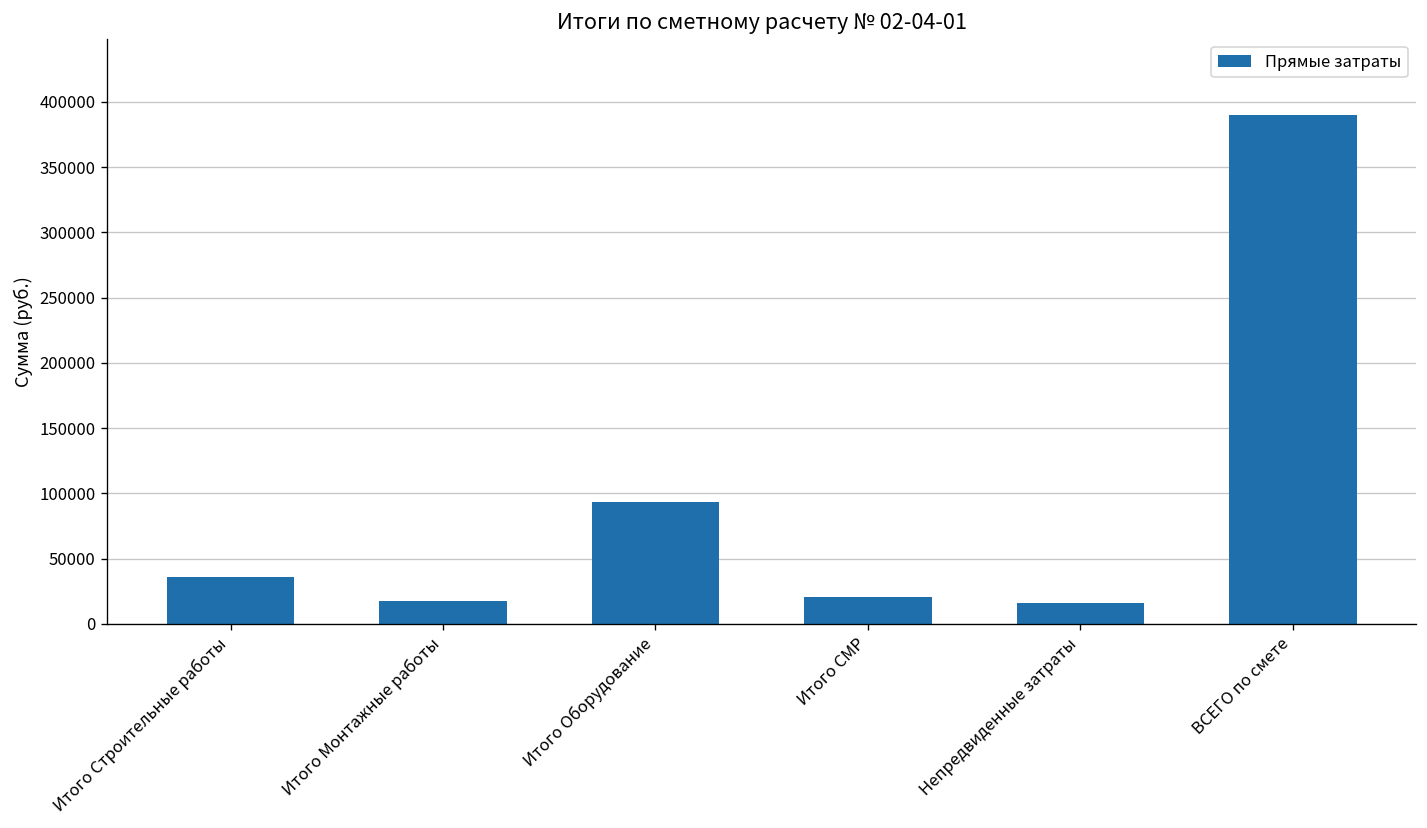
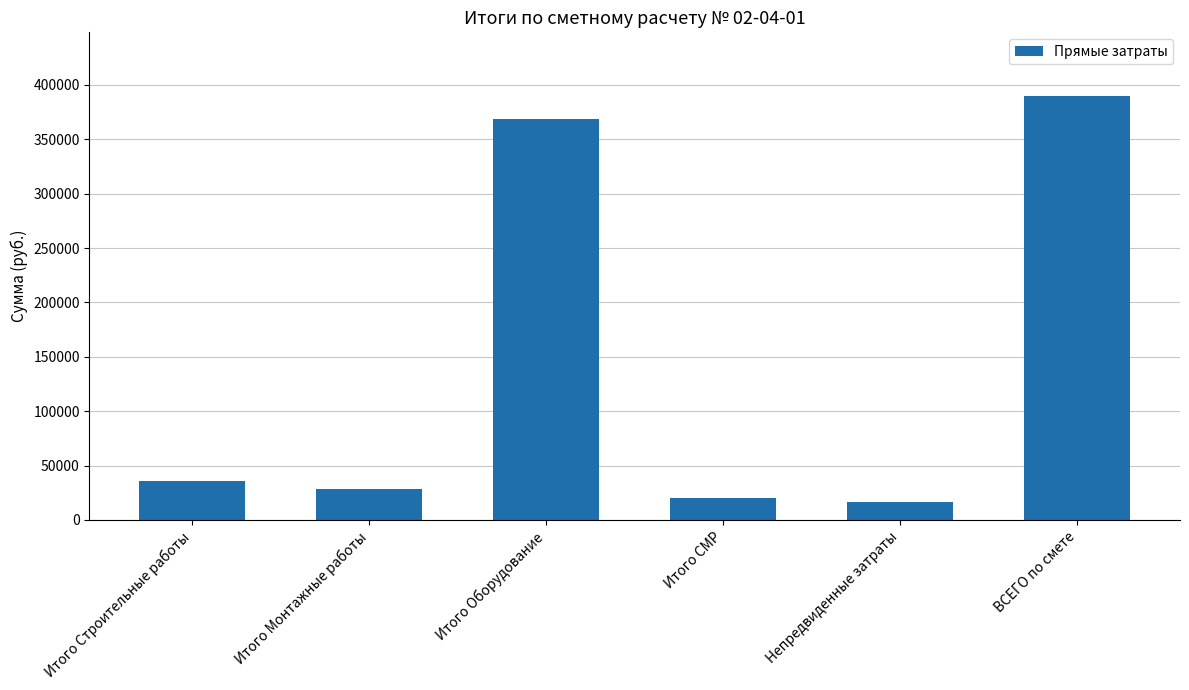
  {
    "Итого Строительные работы": 36000,
-   "Итого Монтажные работы": 18000,
-   "Итого Оборудование": 94000,
+   "Итого Монтажные работы": 29000,
+   "Итого Оборудование": 369000,
    "Итого СМР": 21000,
    "Непредвиденные затраты": 16000,
    "ВСЕГО по смете": 390000
  }
